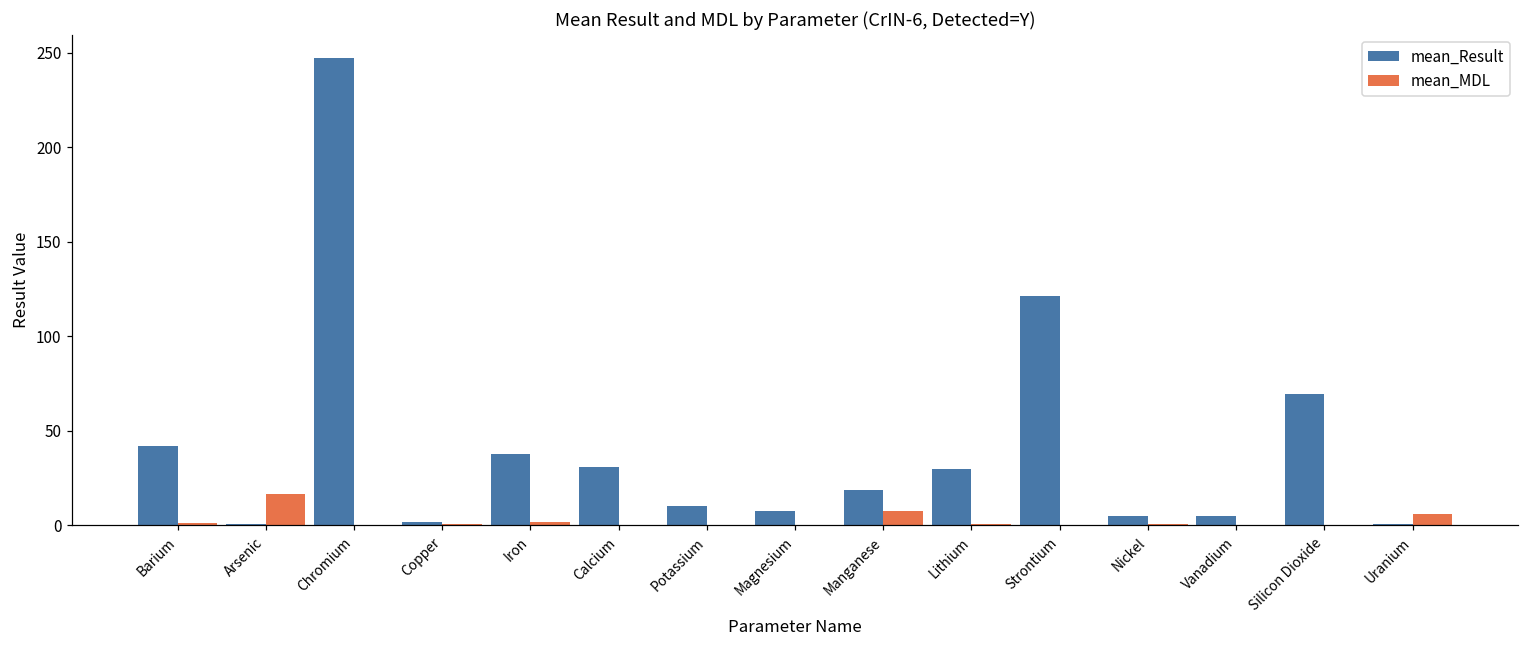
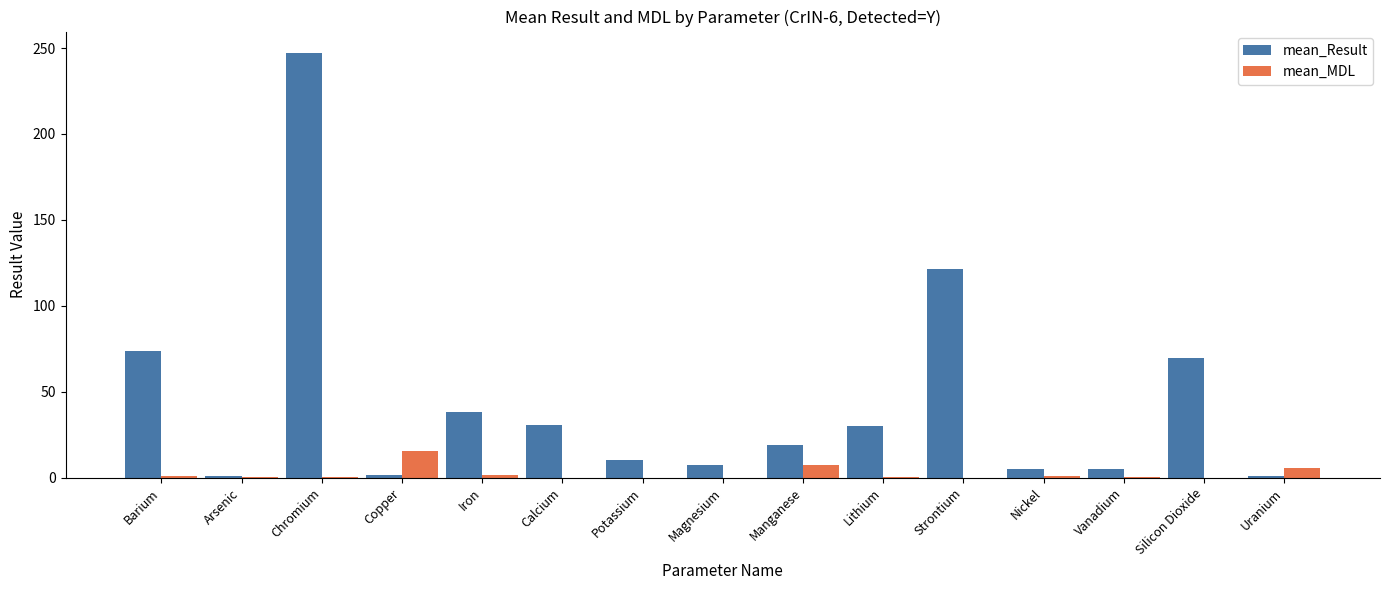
  {
    "mean_Result": {
-     "Barium": 42,
+     "Barium": 74,
      "Chromium": 247,
      "Copper": 2,
      "Iron": 38,
      "Calcium": 31,
      "Potassium": 10,
      "Magnesium": 8,
      "Manganese": 19,
      "Lithium": 30,
      "Strontium": 122,
      "Nickel": 5,
      "Vanadium": 5,
      "Silicon Dioxide": 70
    },
    "mean_MDL": {
-     "Arsenic": 17,
-     "Copper": 1,
+     "Arsenic": 0,
+     "Copper": 16,
      "Iron": 2,
      "Manganese": 8,
      "Uranium": 6
    }
  }
